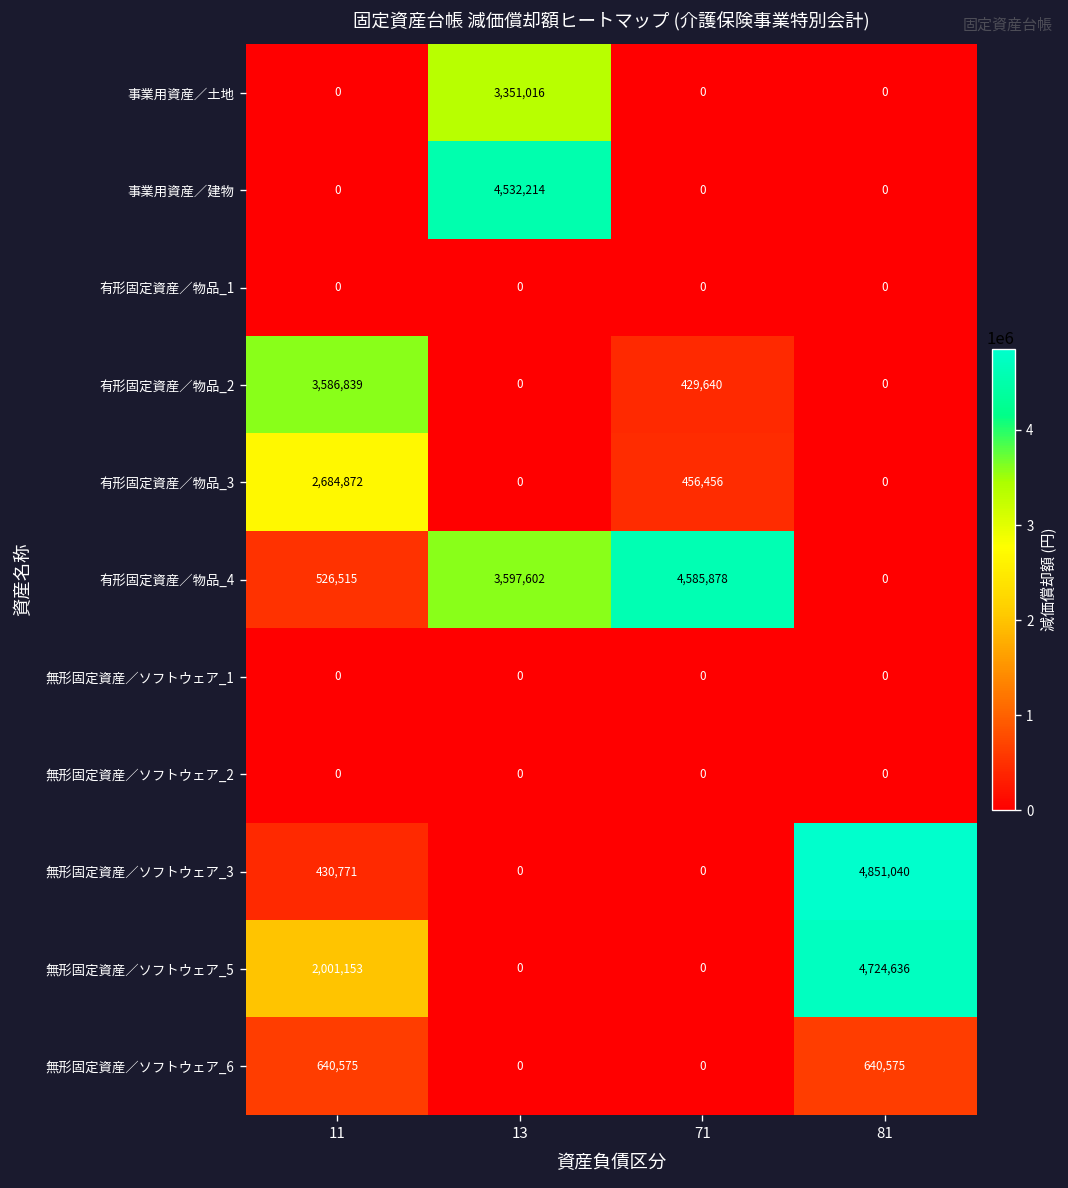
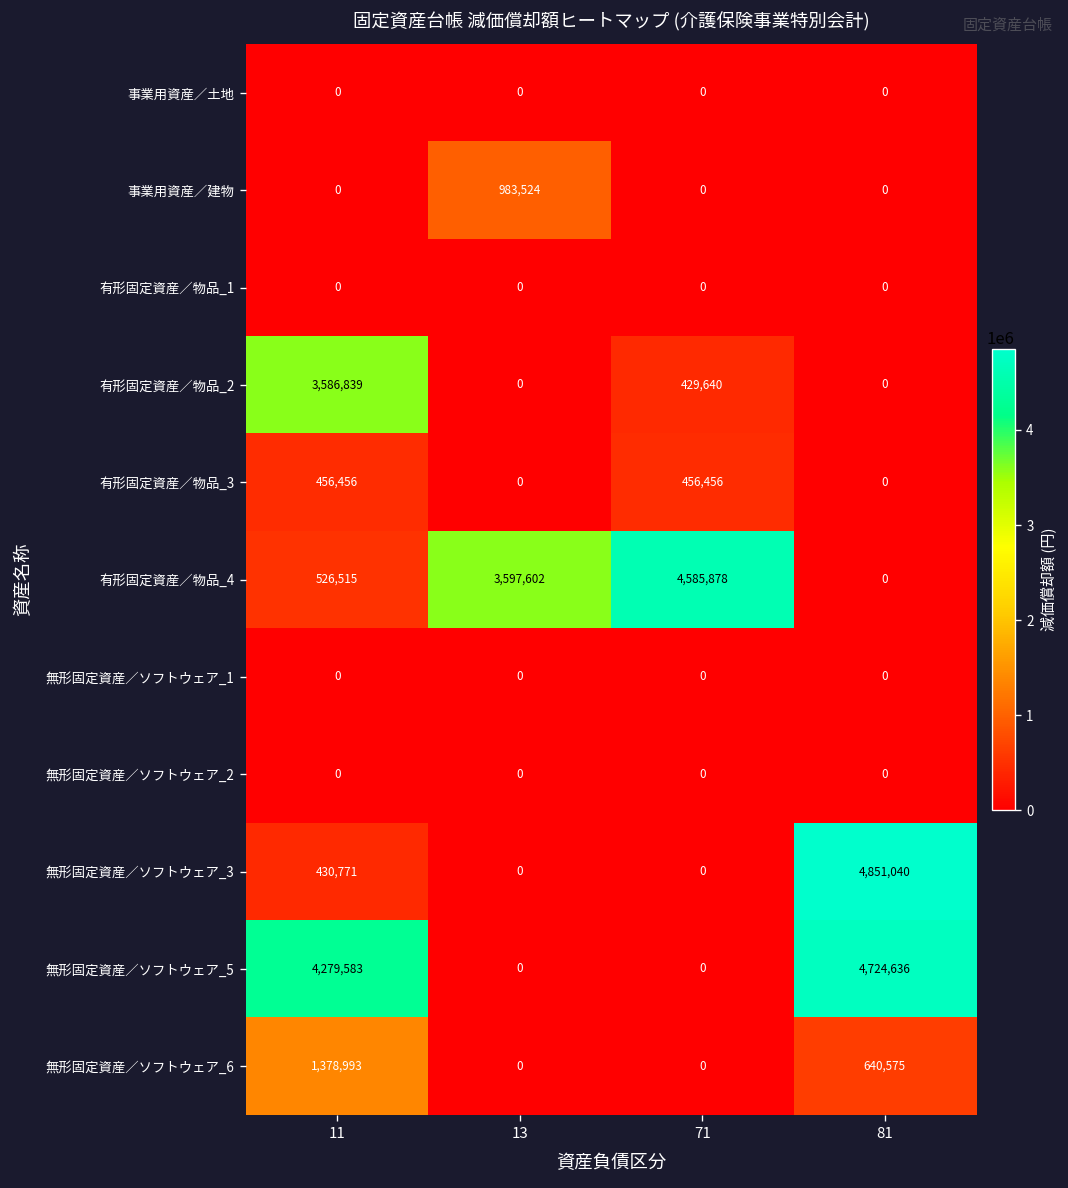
  {
    "事業用資産／土地": {
      "11": "0",
-     "13": "3,351,016",
+     "13": "0",
      "71": "0",
      "81": "0"
    },
    "事業用資産／建物": {
      "11": "0",
-     "13": "4,532,214",
+     "13": "983,524",
      "71": "0",
      "81": "0"
    },
    "有形固定資産／物品_1": {
      "11": "0",
      "13": "0",
      "71": "0",
      "81": "0"
    },
    "有形固定資産／物品_2": {
      "11": "3,586,839",
      "13": "0",
      "71": "429,640",
      "81": "0"
    },
    "有形固定資産／物品_3": {
-     "11": "2,684,872",
+     "11": "456,456",
      "13": "0",
      "71": "456,456",
      "81": "0"
    },
    "有形固定資産／物品_4": {
      "11": "526,515",
      "13": "3,597,602",
      "71": "4,585,878",
      "81": "0"
    },
    "無形固定資産／ソフトウェア_1": {
      "11": "0",
      "13": "0",
      "71": "0",
      "81": "0"
    },
    "無形固定資産／ソフトウェア_2": {
      "11": "0",
      "13": "0",
      "71": "0",
      "81": "0"
    },
    "無形固定資産／ソフトウェア_3": {
      "11": "430,771",
      "13": "0",
      "71": "0",
      "81": "4,851,040"
    },
    "無形固定資産／ソフトウェア_5": {
-     "11": "2,001,153",
+     "11": "4,279,583",
      "13": "0",
      "71": "0",
      "81": "4,724,636"
    },
    "無形固定資産／ソフトウェア_6": {
-     "11": "640,575",
+     "11": "1,378,993",
      "13": "0",
      "71": "0",
      "81": "640,575"
    }
  }
